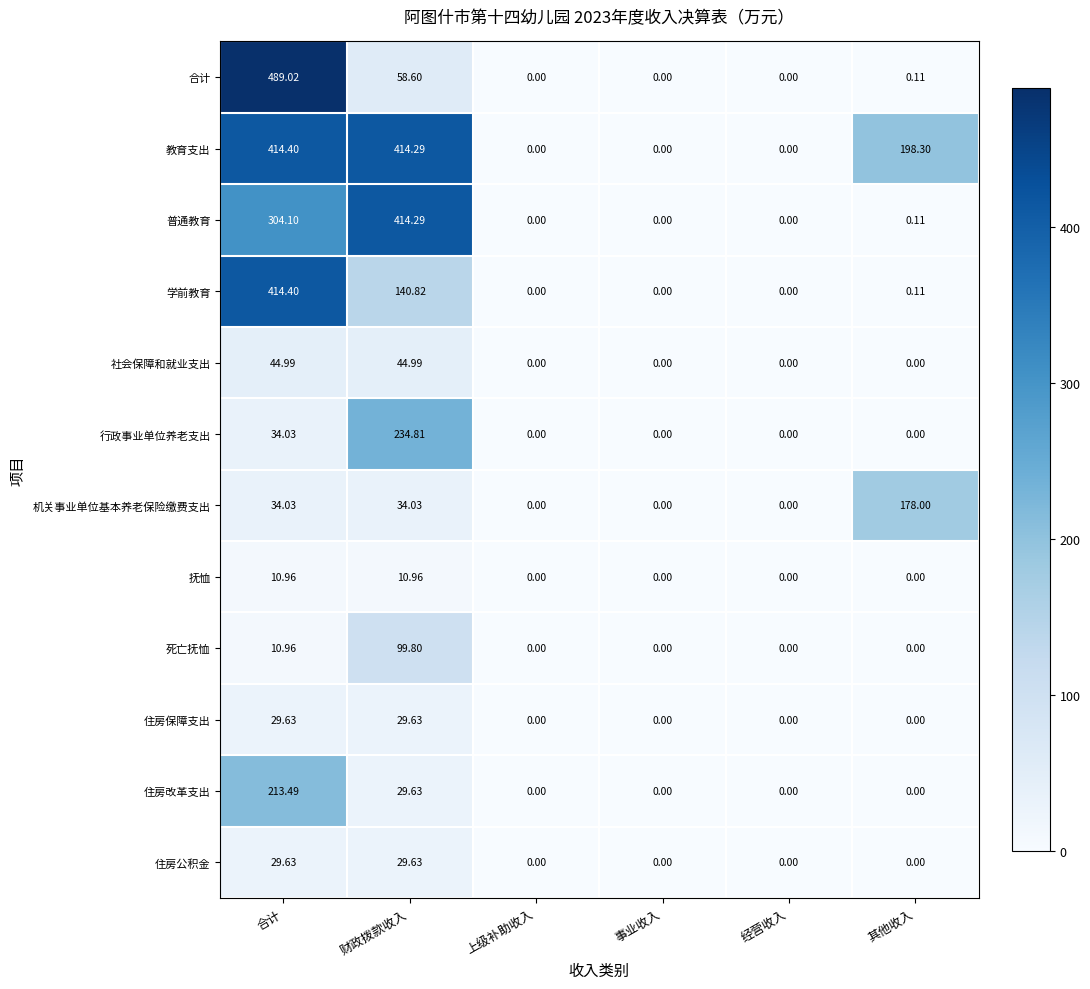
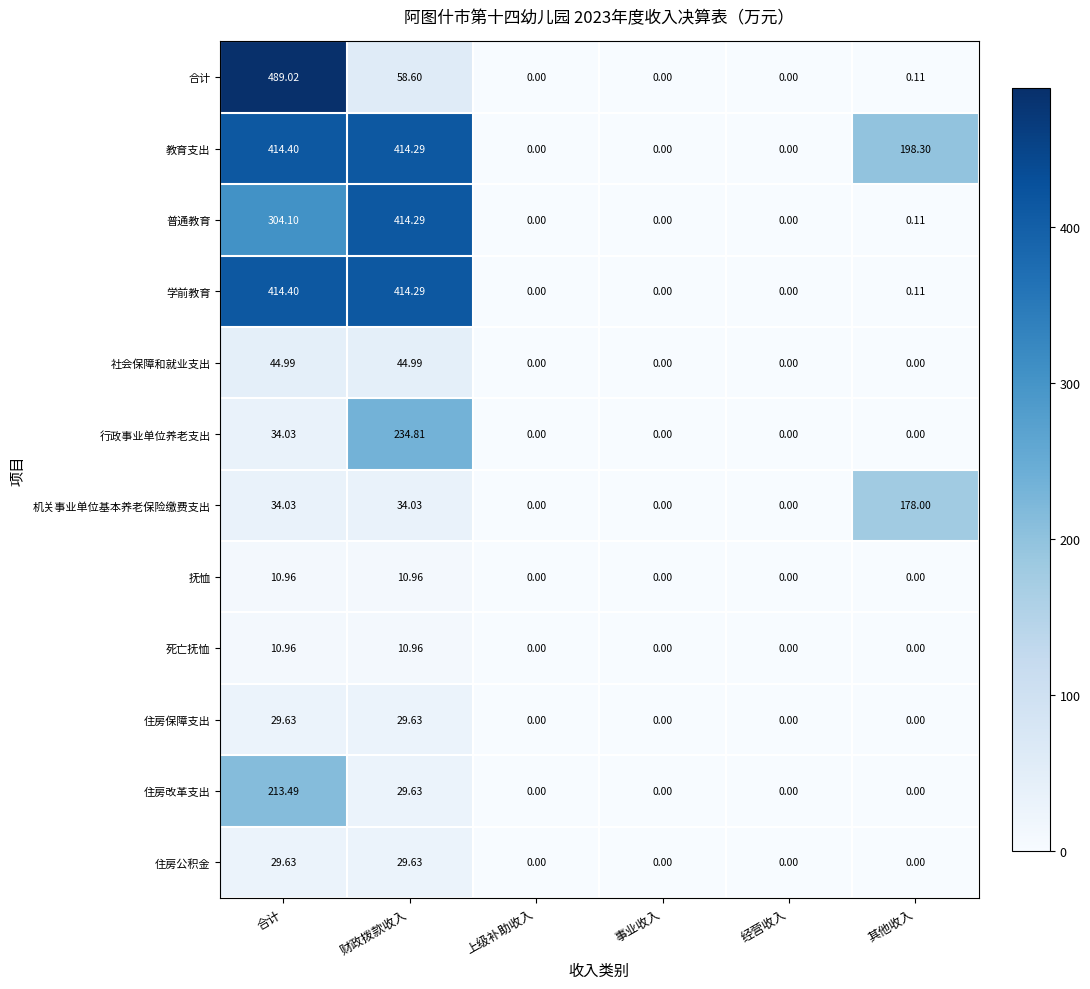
  {
    "合计": {
      "合计": 489.02,
      "财政拨款收入": 58.60,
      "上级补助收入": 0.00,
      "事业收入": 0.00,
      "经营收入": 0.00,
      "其他收入": 0.11
    },
    "教育支出": {
      "合计": 414.40,
      "财政拨款收入": 414.29,
      "上级补助收入": 0.00,
      "事业收入": 0.00,
      "经营收入": 0.00,
      "其他收入": 198.30
    },
    "普通教育": {
      "合计": 304.10,
      "财政拨款收入": 414.29,
      "上级补助收入": 0.00,
      "事业收入": 0.00,
      "经营收入": 0.00,
      "其他收入": 0.11
    },
    "学前教育": {
      "合计": 414.40,
-     "财政拨款收入": 140.82,
+     "财政拨款收入": 414.29,
      "上级补助收入": 0.00,
      "事业收入": 0.00,
      "经营收入": 0.00,
      "其他收入": 0.11
    },
    "社会保障和就业支出": {
      "合计": 44.99,
      "财政拨款收入": 44.99,
      "上级补助收入": 0.00,
      "事业收入": 0.00,
      "经营收入": 0.00,
      "其他收入": 0.00
    },
    "行政事业单位养老支出": {
      "合计": 34.03,
      "财政拨款收入": 234.81,
      "上级补助收入": 0.00,
      "事业收入": 0.00,
      "经营收入": 0.00,
      "其他收入": 0.00
    },
    "机关事业单位基本养老保险缴费支出": {
      "合计": 34.03,
      "财政拨款收入": 34.03,
      "上级补助收入": 0.00,
      "事业收入": 0.00,
      "经营收入": 0.00,
      "其他收入": 178.00
    },
    "抚恤": {
      "合计": 10.96,
      "财政拨款收入": 10.96,
      "上级补助收入": 0.00,
      "事业收入": 0.00,
      "经营收入": 0.00,
      "其他收入": 0.00
    },
    "死亡抚恤": {
      "合计": 10.96,
-     "财政拨款收入": 99.80,
+     "财政拨款收入": 10.96,
      "上级补助收入": 0.00,
      "事业收入": 0.00,
      "经营收入": 0.00,
      "其他收入": 0.00
    },
    "住房保障支出": {
      "合计": 29.63,
      "财政拨款收入": 29.63,
      "上级补助收入": 0.00,
      "事业收入": 0.00,
      "经营收入": 0.00,
      "其他收入": 0.00
    },
    "住房改革支出": {
      "合计": 213.49,
      "财政拨款收入": 29.63,
      "上级补助收入": 0.00,
      "事业收入": 0.00,
      "经营收入": 0.00,
      "其他收入": 0.00
    },
    "住房公积金": {
      "合计": 29.63,
      "财政拨款收入": 29.63,
      "上级补助收入": 0.00,
      "事业收入": 0.00,
      "经营收入": 0.00,
      "其他收入": 0.00
    }
  }
